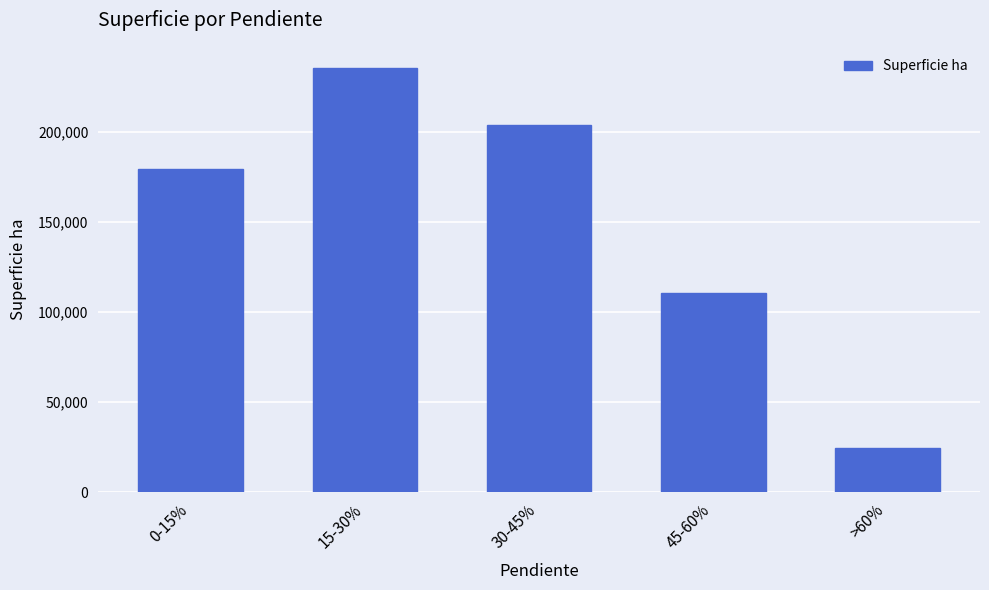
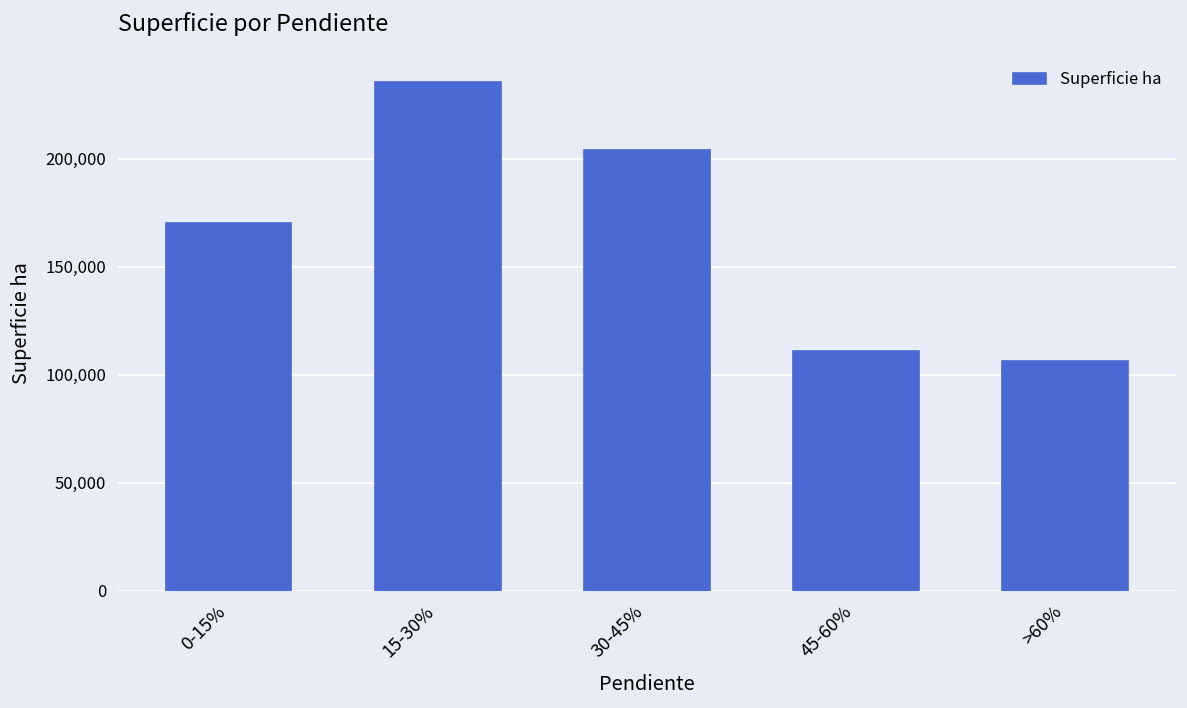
  {
-   "0-15%": "180,000",
+   "0-15%": "170,000",
    "15-30%": "236,000",
    "30-45%": "204,000",
    "45-60%": "111,000",
-   ">60%": "24,000"
+   ">60%": "106,000"
  }
